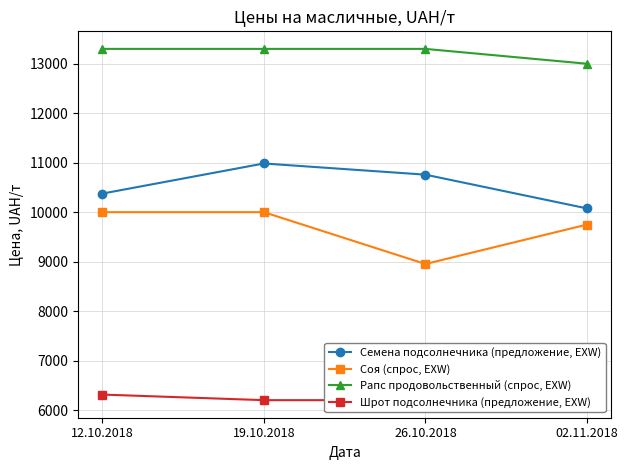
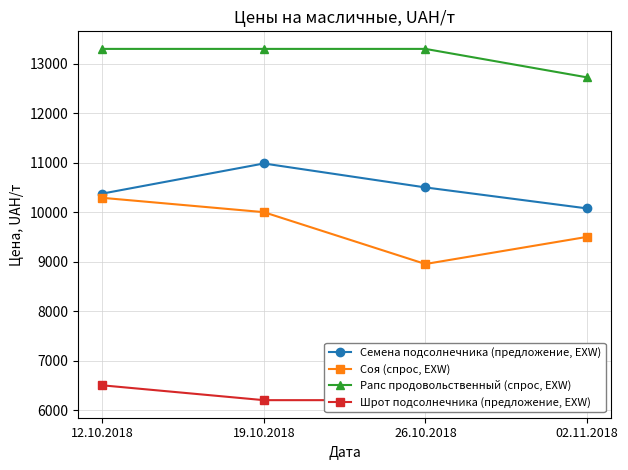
  {
    "Семена подсолнечника (предложение, EXW)": {
      "12.10.2018": 10400,
      "19.10.2018": 11000,
-     "26.10.2018": 10800,
+     "26.10.2018": 10500,
      "02.11.2018": 10100
    },
    "Соя (спрос, EXW)": {
-     "12.10.2018": 10000,
+     "12.10.2018": 10300,
      "19.10.2018": 10000,
      "26.10.2018": 9000,
-     "02.11.2018": 9700
+     "02.11.2018": 9500
    },
    "Рапс продовольственный (спрос, EXW)": {
      "12.10.2018": 13300,
      "19.10.2018": 13300,
      "26.10.2018": 13300,
-     "02.11.2018": 13000
+     "02.11.2018": 12700
    },
    "Шрот подсолнечника (предложение, EXW)": {
-     "12.10.2018": 6300,
+     "12.10.2018": 6500,
      "19.10.2018": 6200
    }
  }
